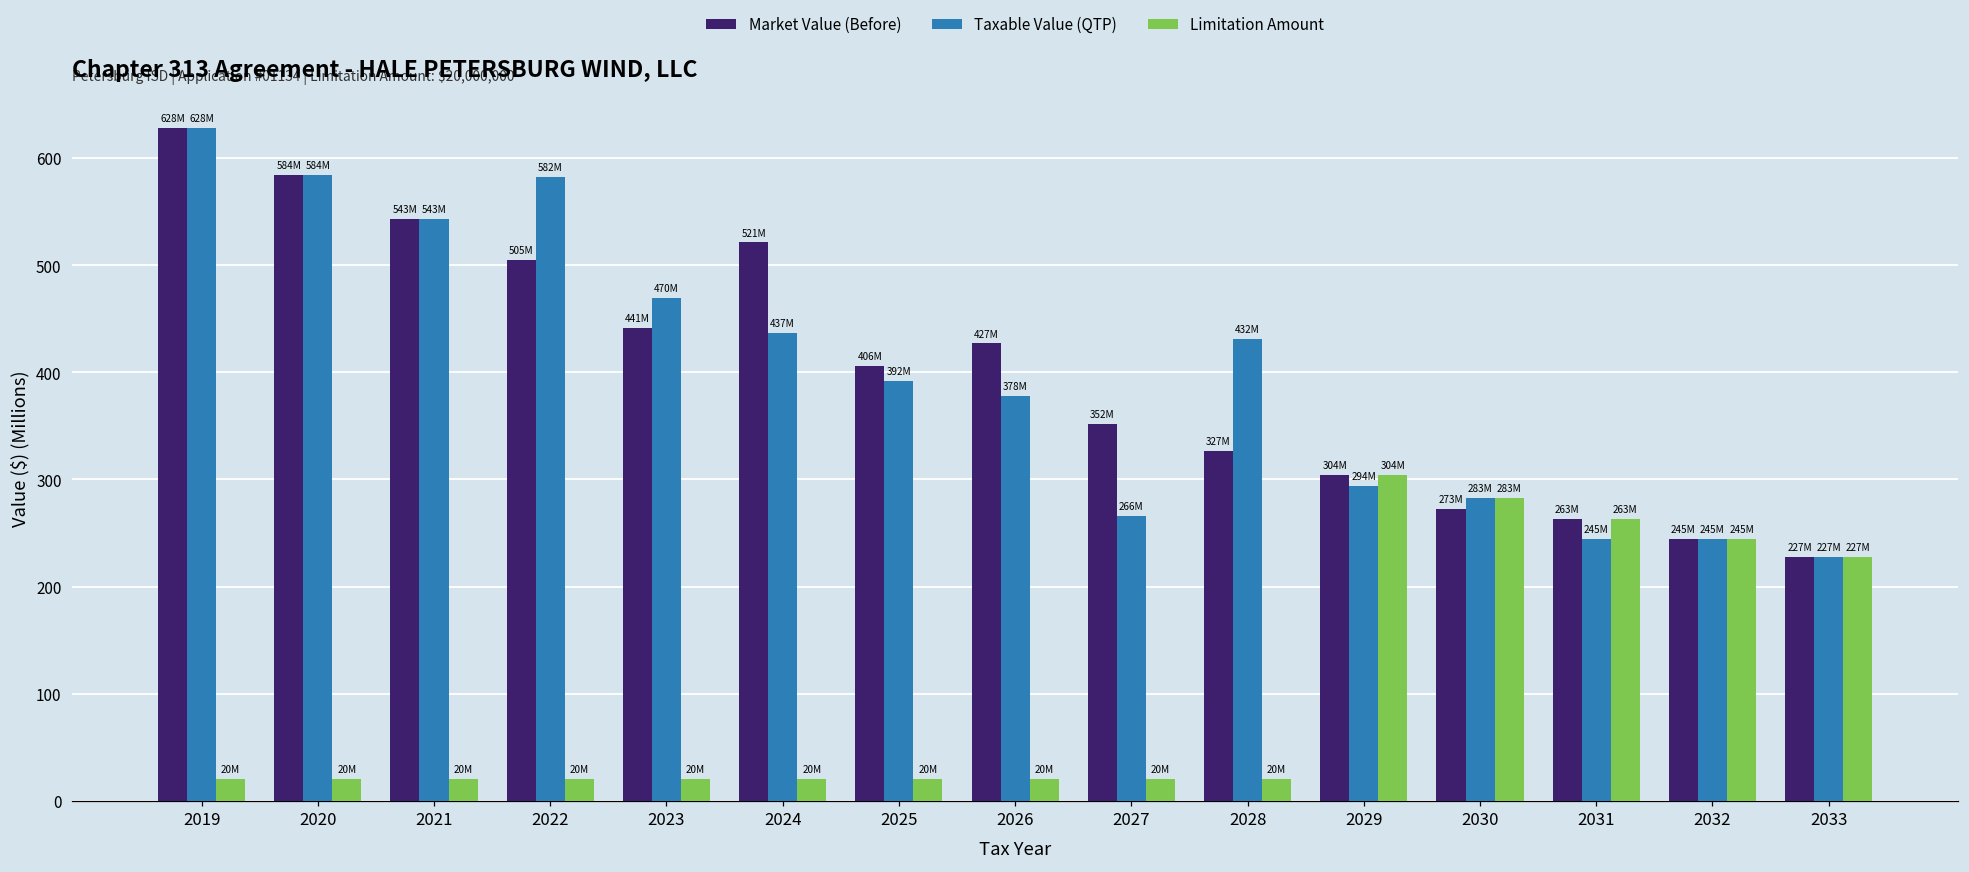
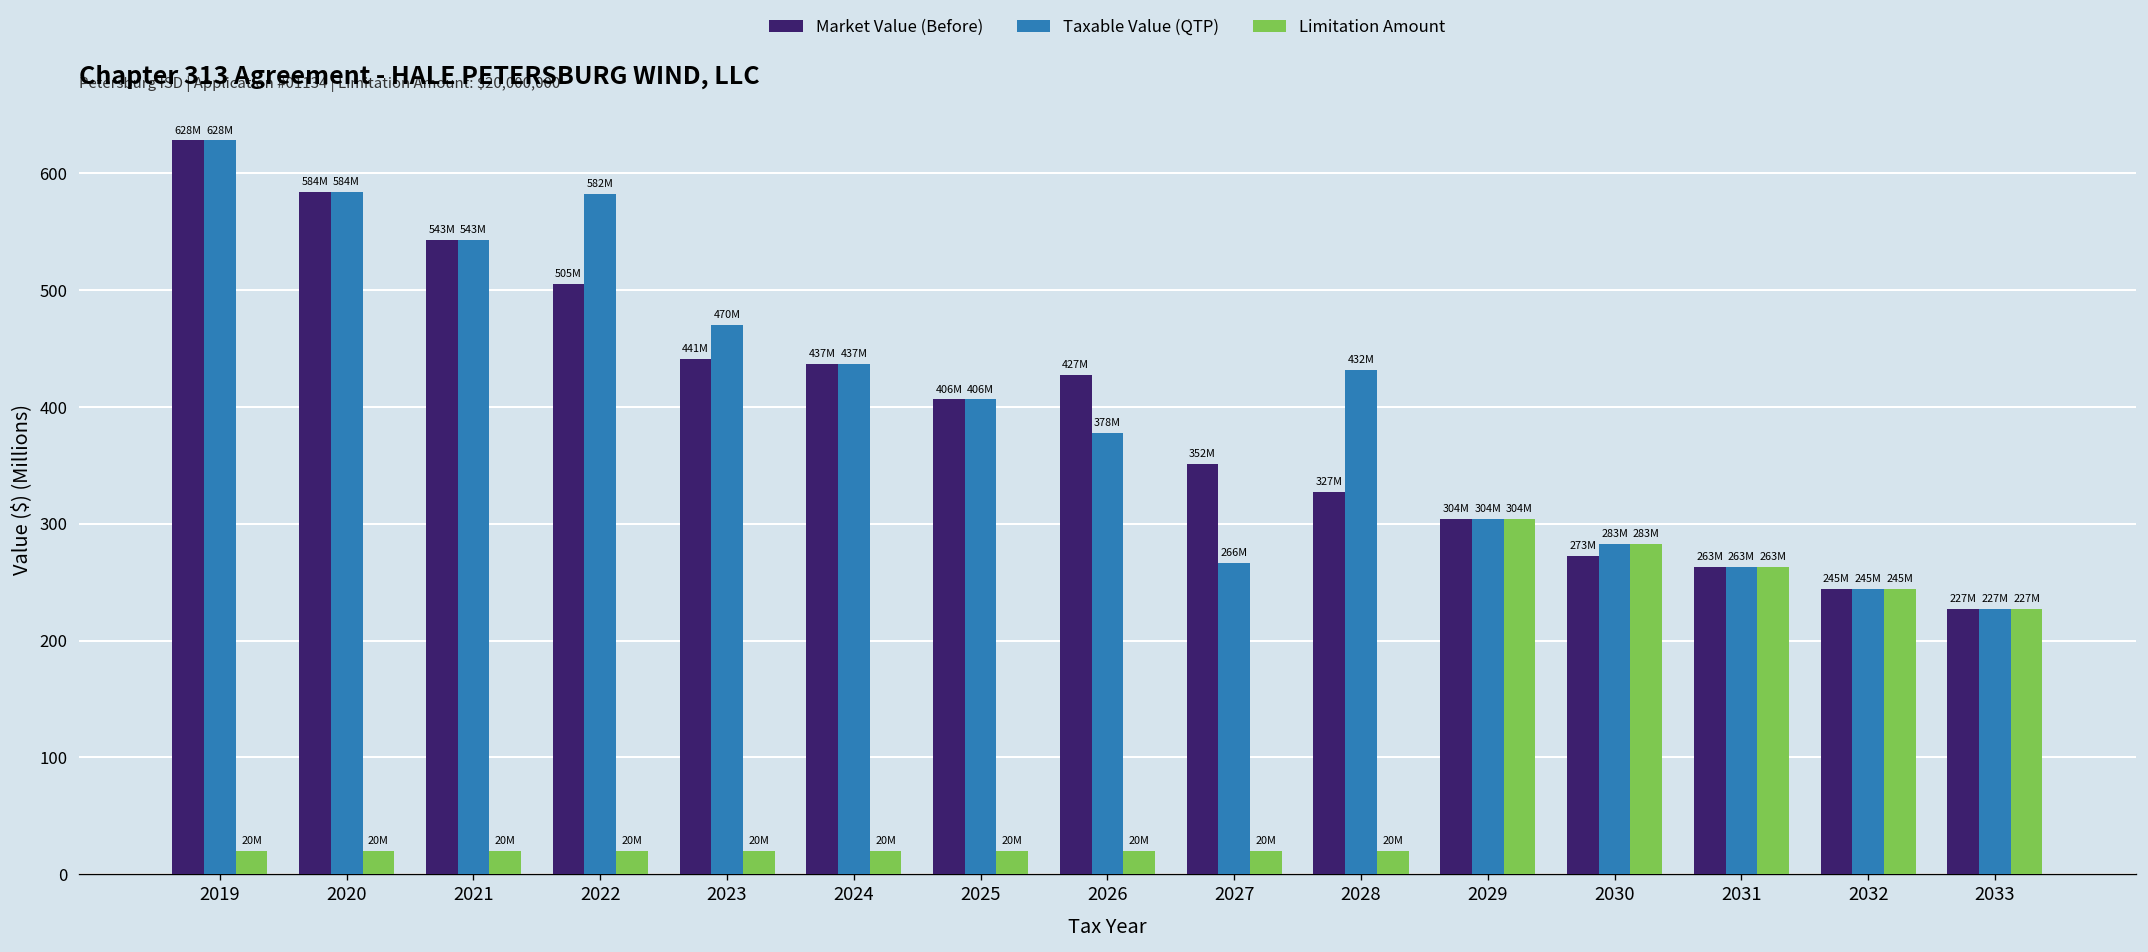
  {
    "Market Value (Before)": {
      "2019": "628M",
      "2020": "584M",
      "2021": "543M",
      "2022": "505M",
      "2023": "441M",
-     "2024": "521M",
+     "2024": "437M",
      "2025": "406M",
      "2026": "427M",
      "2027": "352M",
      "2028": "327M",
      "2029": "304M",
      "2030": "273M",
      "2031": "263M",
      "2032": "245M",
      "2033": "227M"
    },
    "Taxable Value (QTP)": {
      "2019": "628M",
      "2020": "584M",
      "2021": "543M",
      "2022": "582M",
      "2023": "470M",
      "2024": "437M",
-     "2025": "392M",
+     "2025": "406M",
      "2026": "378M",
      "2027": "266M",
      "2028": "432M",
-     "2029": "294M",
+     "2029": "304M",
      "2030": "283M",
-     "2031": "245M",
+     "2031": "263M",
      "2032": "245M",
      "2033": "227M"
    },
    "Limitation Amount": {
      "2019": "20M",
      "2020": "20M",
      "2021": "20M",
      "2022": "20M",
      "2023": "20M",
      "2024": "20M",
      "2025": "20M",
      "2026": "20M",
      "2027": "20M",
      "2028": "20M",
      "2029": "304M",
      "2030": "283M",
      "2031": "263M",
      "2032": "245M",
      "2033": "227M"
    }
  }
